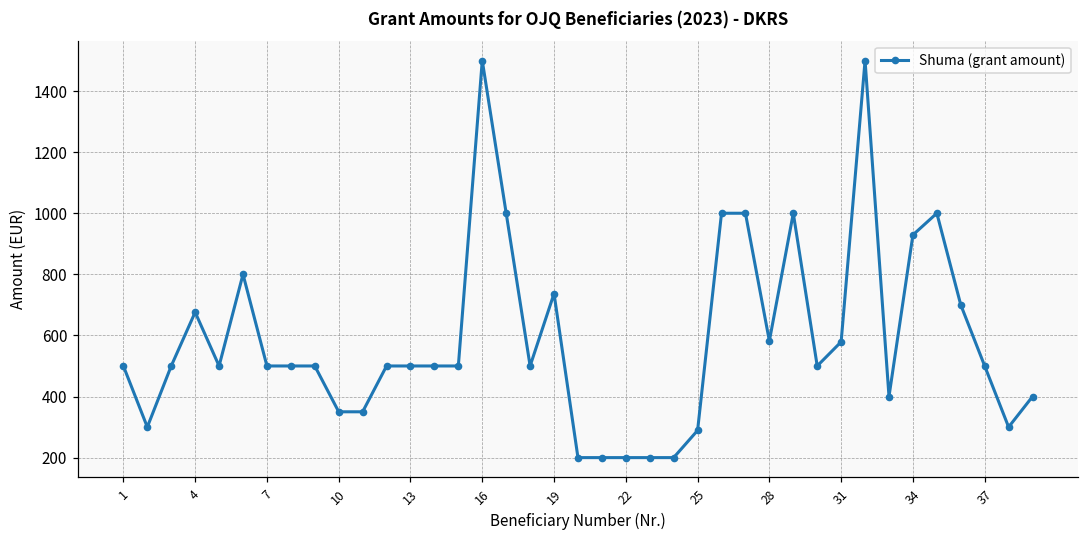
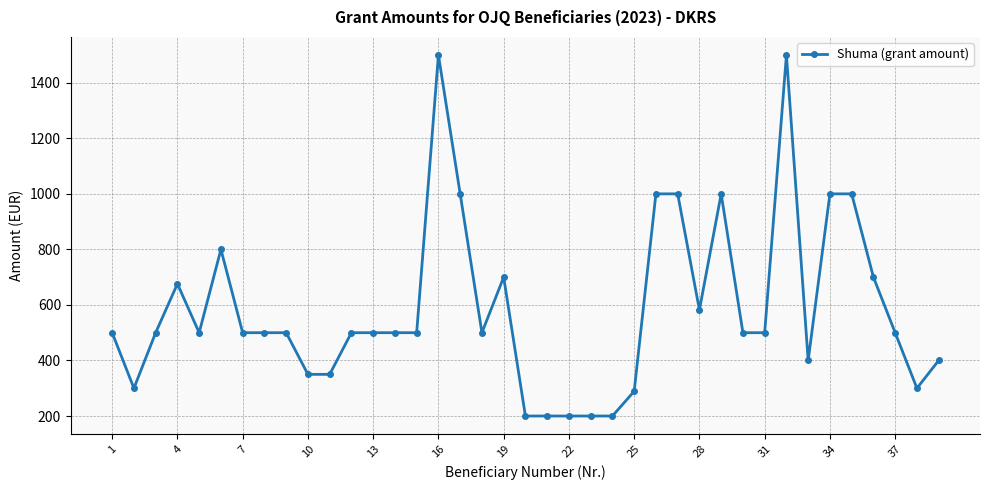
  {
    "1": 500,
    "4": 680,
    "7": 500,
    "10": 350,
    "13": 500,
    "16": 1500,
-   "19": 740,
+   "19": 700,
    "22": 200,
    "25": 290,
    "28": 580,
-   "31": 580,
-   "34": 930,
+   "31": 500,
+   "34": 1000,
    "37": 500
  }
